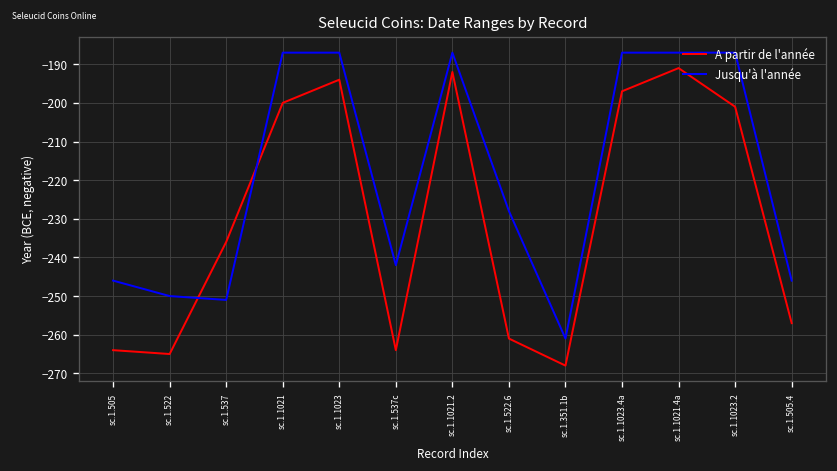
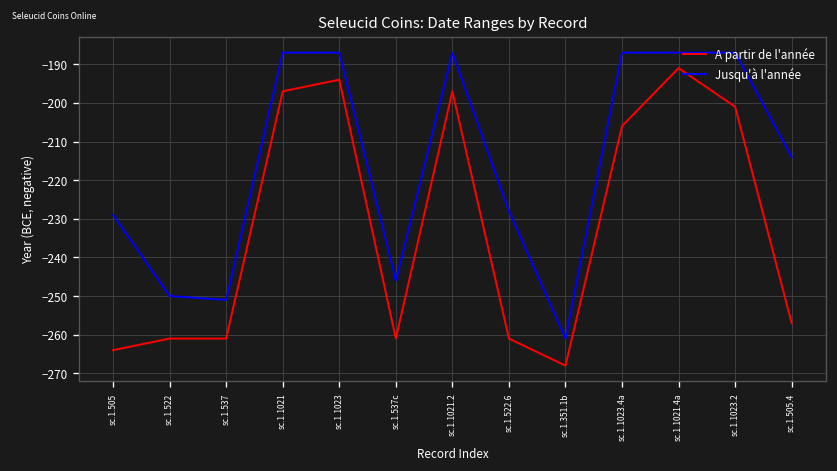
  {
    "A partir de l'année": {
      "sc.1.505": -264,
-     "sc.1.522": -265,
-     "sc.1.537": -236,
-     "sc.1.1021": -200,
+     "sc.1.522": -261,
+     "sc.1.537": -261,
+     "sc.1.1021": -197,
      "sc.1.1023": -194,
-     "sc.1.537c": -264,
-     "sc.1.1021.2": -192,
+     "sc.1.537c": -261,
+     "sc.1.1021.2": -197,
      "sc.1.522.6": -261,
      "sc.1.351.1b": -268,
-     "sc.1.1023.4a": -197,
+     "sc.1.1023.4a": -206,
      "sc.1.1021.4a": -191,
      "sc.1.1023.2": -201,
      "sc.1.505.4": -257
    },
    "Jusqu'à l'année": {
-     "sc.1.505": -246,
+     "sc.1.505": -229,
      "sc.1.522": -250,
      "sc.1.537": -251,
      "sc.1.1021": -187,
      "sc.1.1023": -187,
-     "sc.1.537c": -242,
+     "sc.1.537c": -246,
      "sc.1.1021.2": -187,
      "sc.1.522.6": -228,
      "sc.1.351.1b": -261,
      "sc.1.1023.4a": -187,
      "sc.1.1021.4a": -187,
      "sc.1.1023.2": -187,
-     "sc.1.505.4": -246
+     "sc.1.505.4": -214
    }
  }
